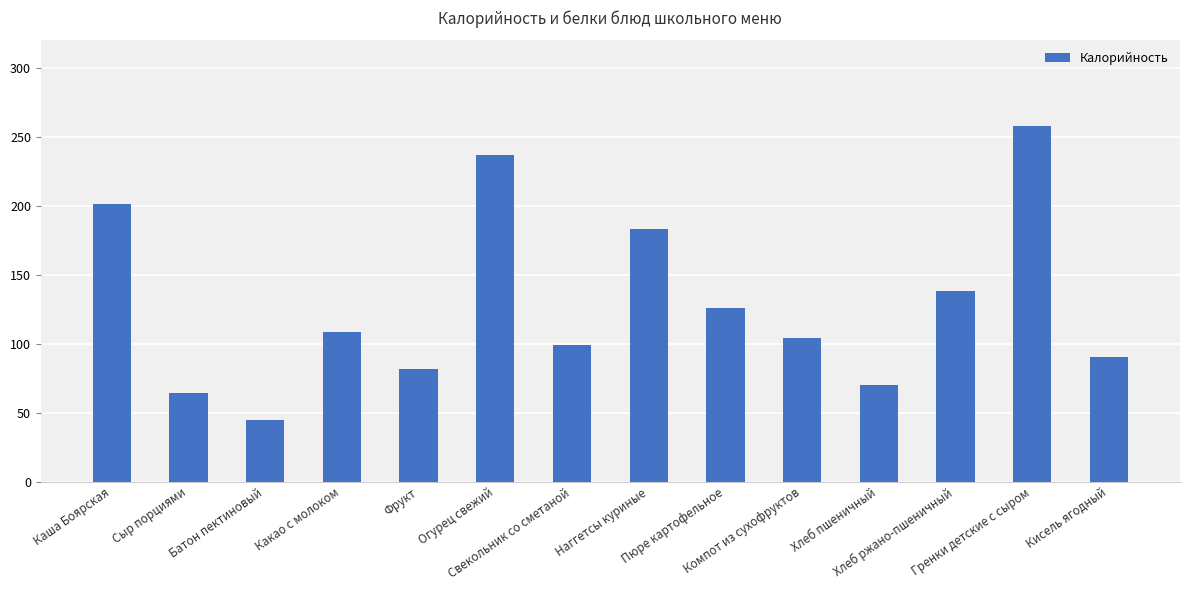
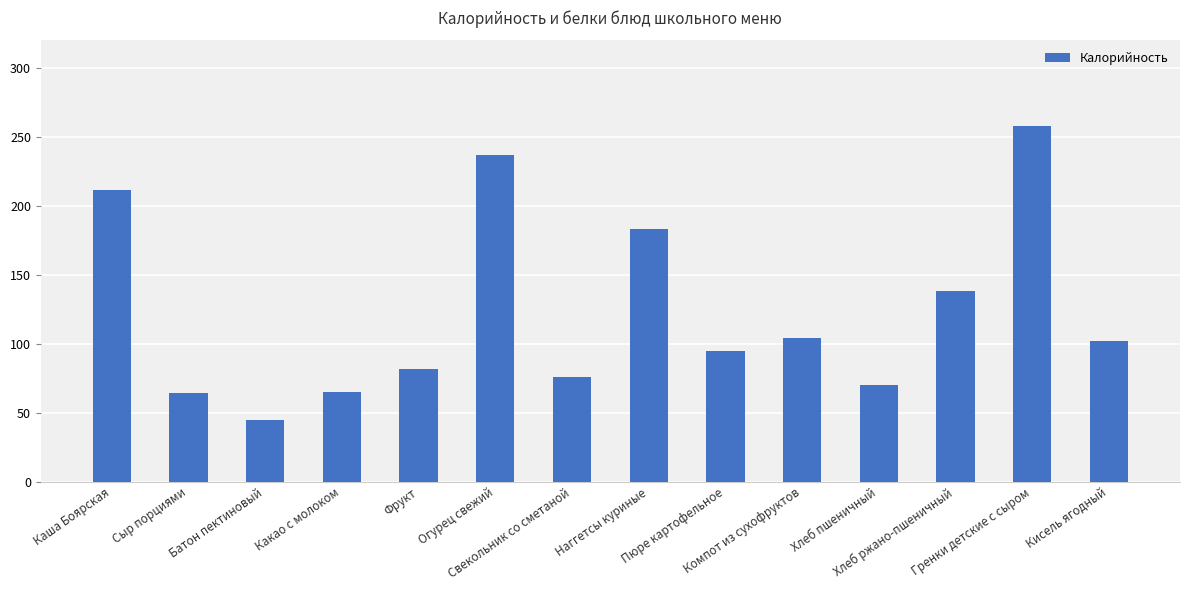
  {
-   "Каша Боярская": 201,
+   "Каша Боярская": 211,
    "Сыр порциями": 64,
    "Батон пектиновый": 44,
-   "Какао с молоком": 109,
+   "Какао с молоком": 65,
    "Фрукт": 82,
    "Огурец свежий": 237,
-   "Свекольник со сметаной": 99,
+   "Свекольник со сметаной": 76,
    "Наггетсы куриные": 183,
-   "Пюре картофельное": 126,
+   "Пюре картофельное": 95,
    "Компот из сухофруктов": 104,
    "Хлеб пшеничный": 70,
    "Хлеб ржано-пшеничный": 138,
    "Гренки детские с сыром": 258,
-   "Кисель ягодный": 91
+   "Кисель ягодный": 102
  }
